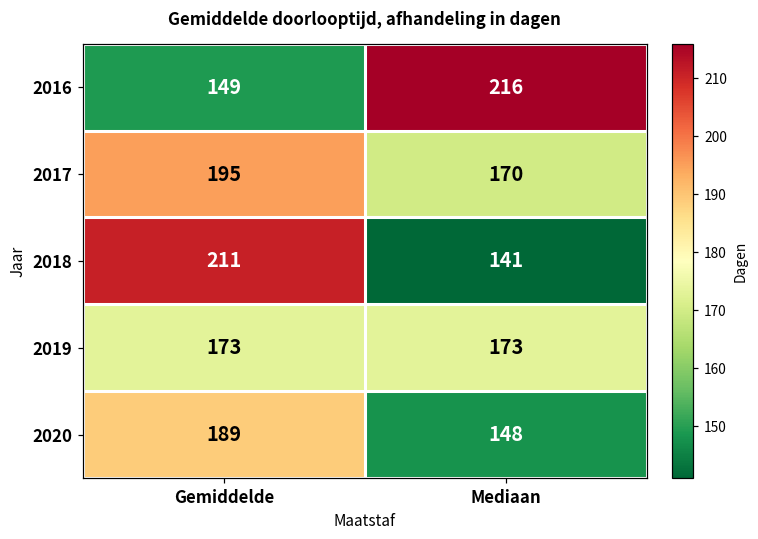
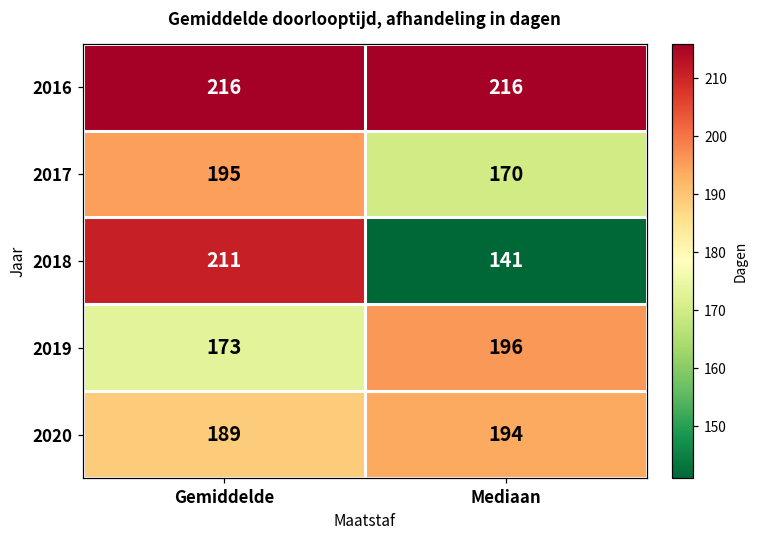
  {
    "2016": {
-     "Gemiddelde": 149,
+     "Gemiddelde": 216,
      "Mediaan": 216
    },
    "2017": {
      "Gemiddelde": 195,
      "Mediaan": 170
    },
    "2018": {
      "Gemiddelde": 211,
      "Mediaan": 141
    },
    "2019": {
      "Gemiddelde": 173,
-     "Mediaan": 173
+     "Mediaan": 196
    },
    "2020": {
      "Gemiddelde": 189,
-     "Mediaan": 148
+     "Mediaan": 194
    }
  }
